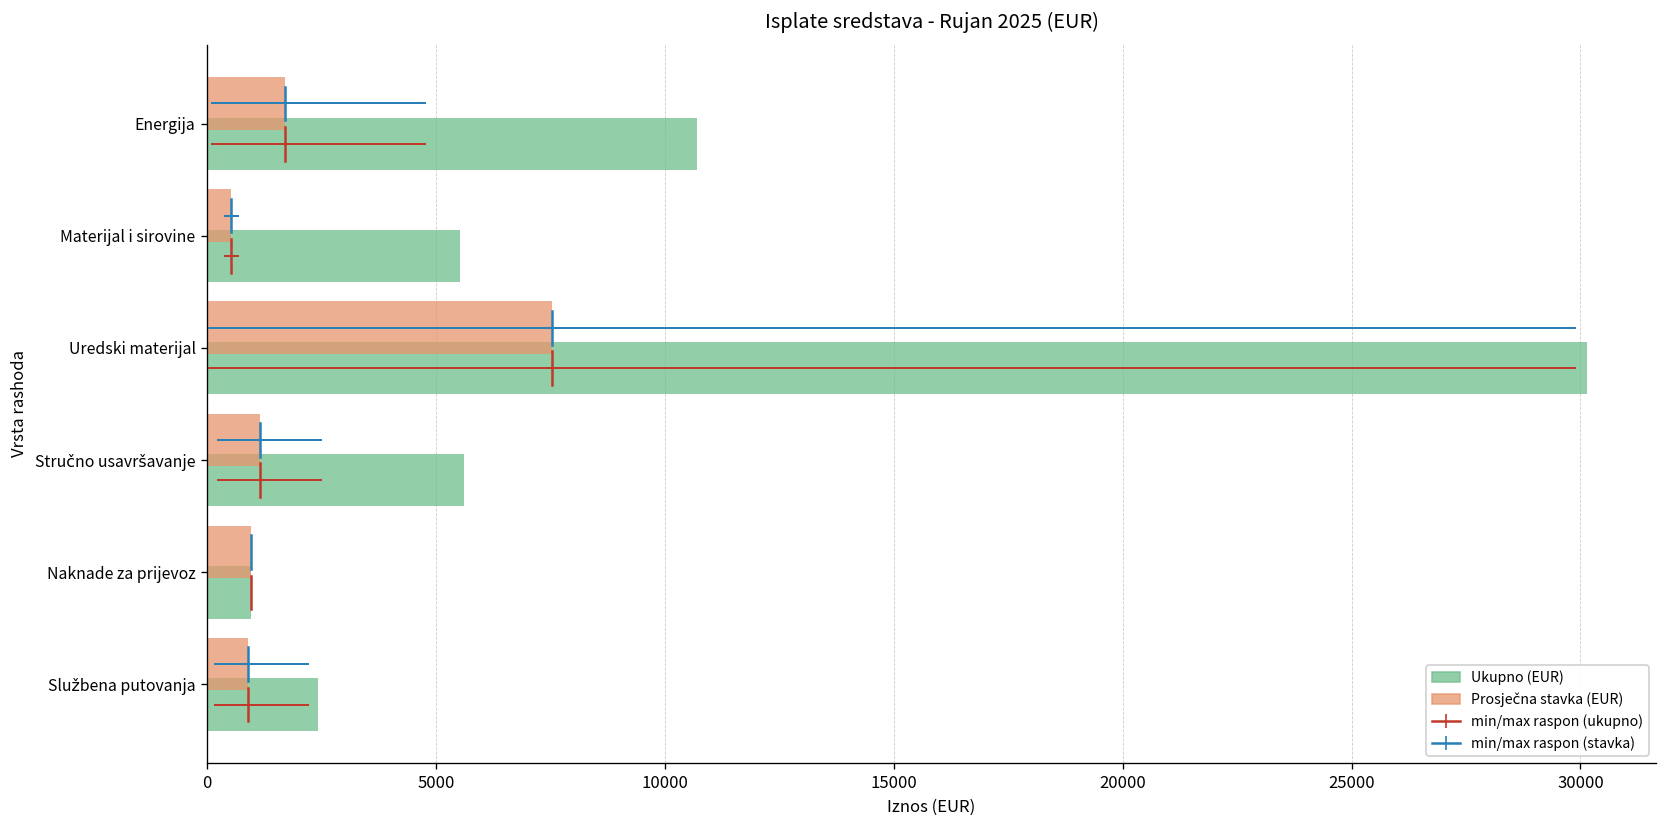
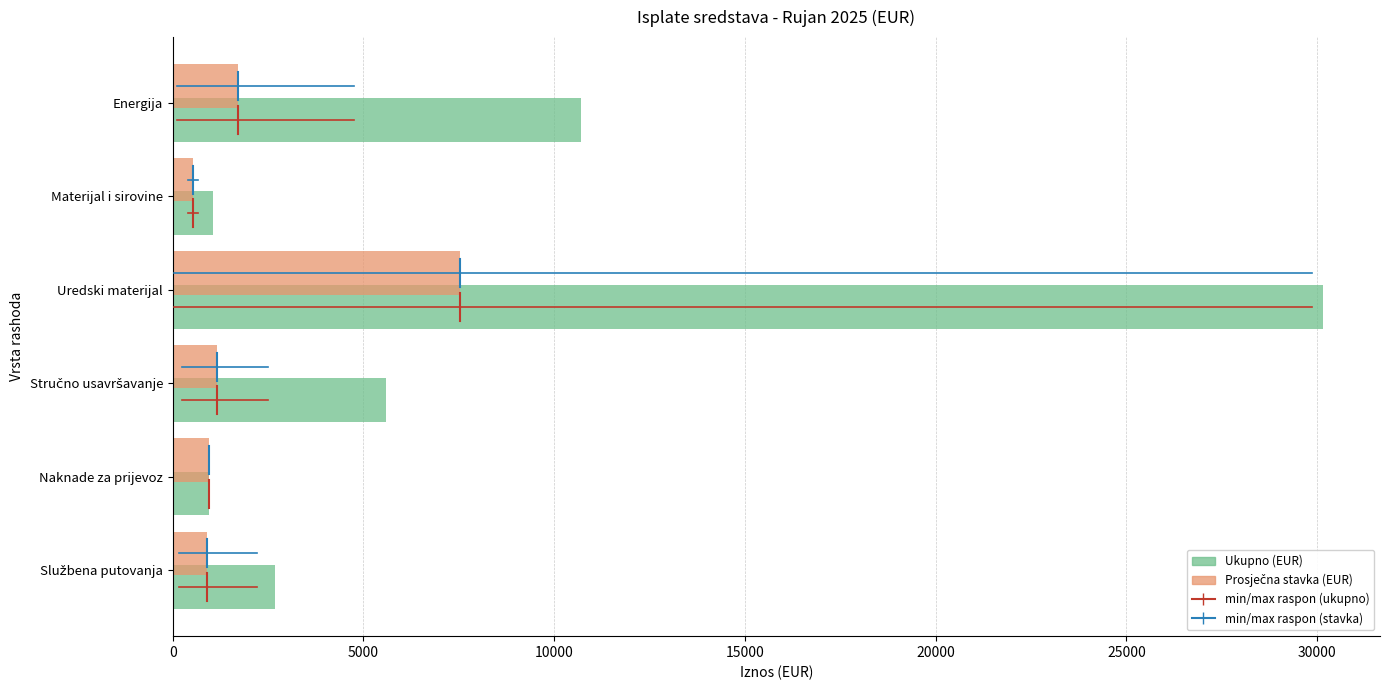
  {
    "Ukupno (EUR)": {
      "Energija": 10700,
-     "Materijal i sirovine": 5500,
+     "Materijal i sirovine": 1100,
      "Uredski materijal": 30100,
      "Stručno usavršavanje": 5600,
      "Naknade za prijevoz": 1000,
-     "Službena putovanja": 2400
+     "Službena putovanja": 2700
    },
    "Prosječna stavka (EUR)": {
      "Energija": 1700,
      "Materijal i sirovine": 500,
      "Uredski materijal": 7500,
      "Stručno usavršavanje": 1200,
      "Naknade za prijevoz": 1000,
      "Službena putovanja": 900
    }
  }
